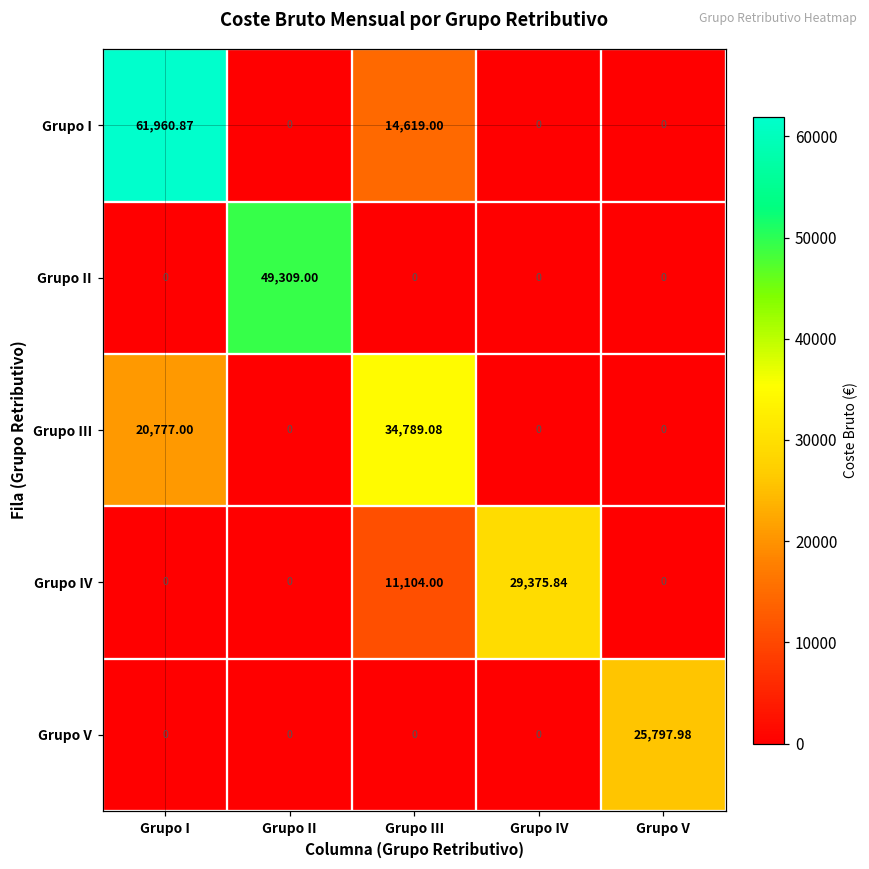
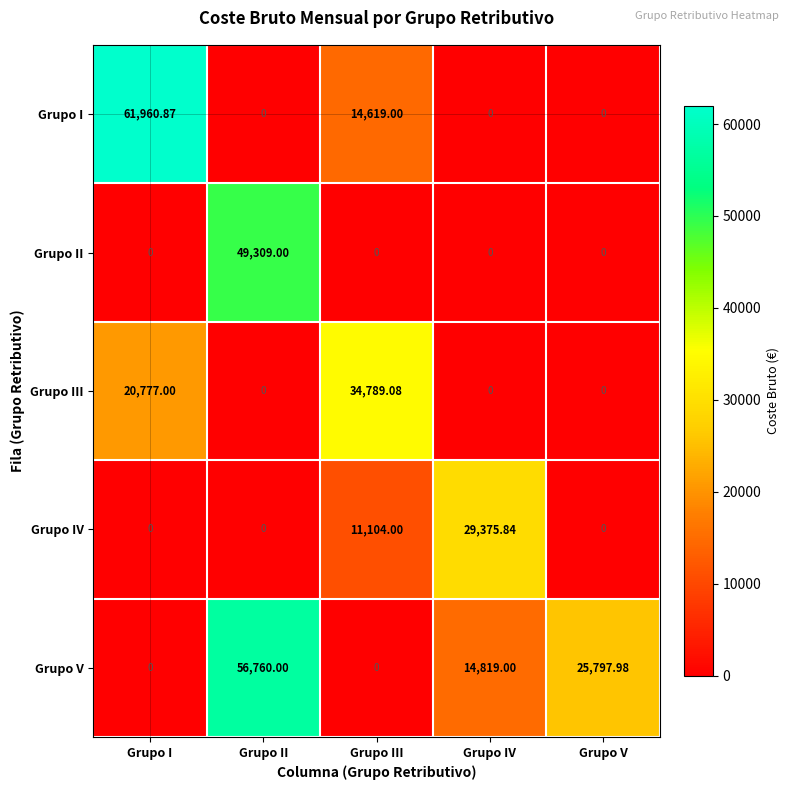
  {
    "Grupo I": {
      "Grupo I": "61,960.87",
      "Grupo II": "0",
      "Grupo III": "14,619.00",
      "Grupo IV": "0",
      "Grupo V": "0"
    },
    "Grupo II": {
      "Grupo I": "0",
      "Grupo II": "49,309.00",
      "Grupo III": "0",
      "Grupo IV": "0",
      "Grupo V": "0"
    },
    "Grupo III": {
      "Grupo I": "20,777.00",
      "Grupo II": "0",
      "Grupo III": "34,789.08",
      "Grupo IV": "0",
      "Grupo V": "0"
    },
    "Grupo IV": {
      "Grupo I": "0",
      "Grupo II": "0",
      "Grupo III": "11,104.00",
      "Grupo IV": "29,375.84",
      "Grupo V": "0"
    },
    "Grupo V": {
      "Grupo I": "0",
-     "Grupo II": "0",
+     "Grupo II": "56,760.00",
      "Grupo III": "0",
-     "Grupo IV": "0",
+     "Grupo IV": "14,819.00",
      "Grupo V": "25,797.98"
    }
  }
